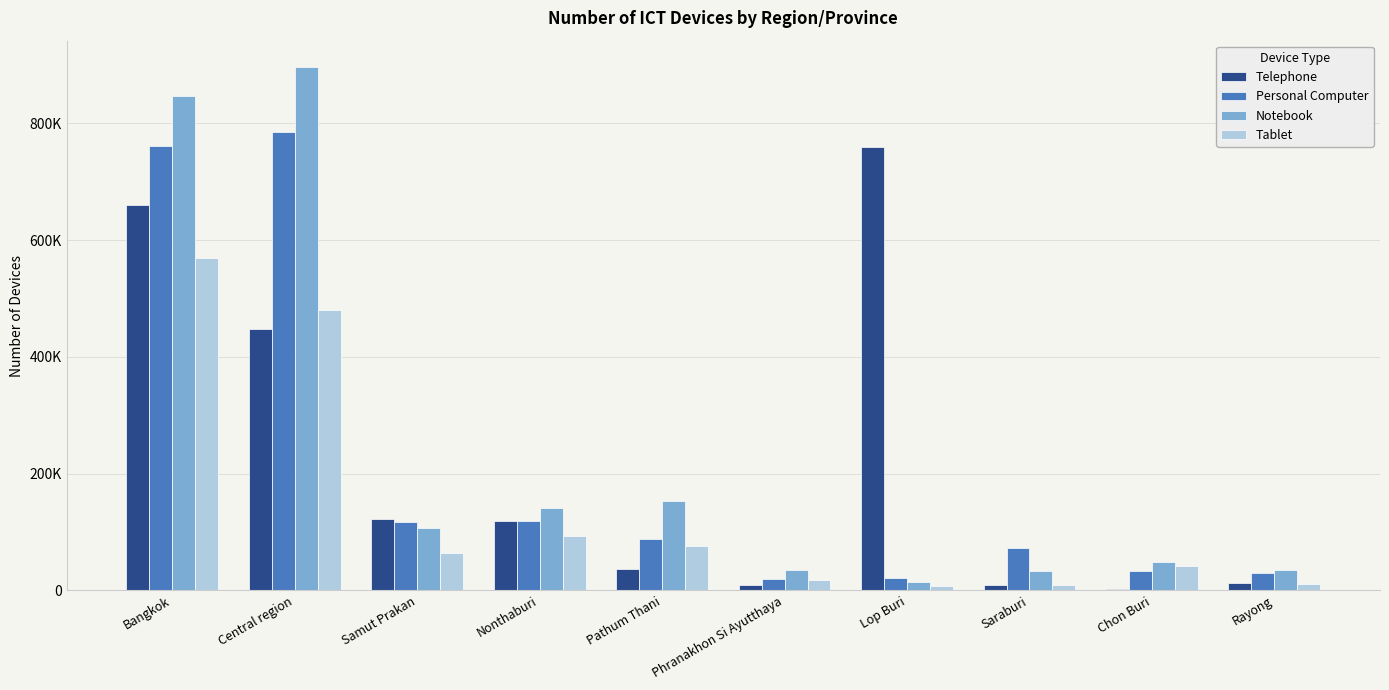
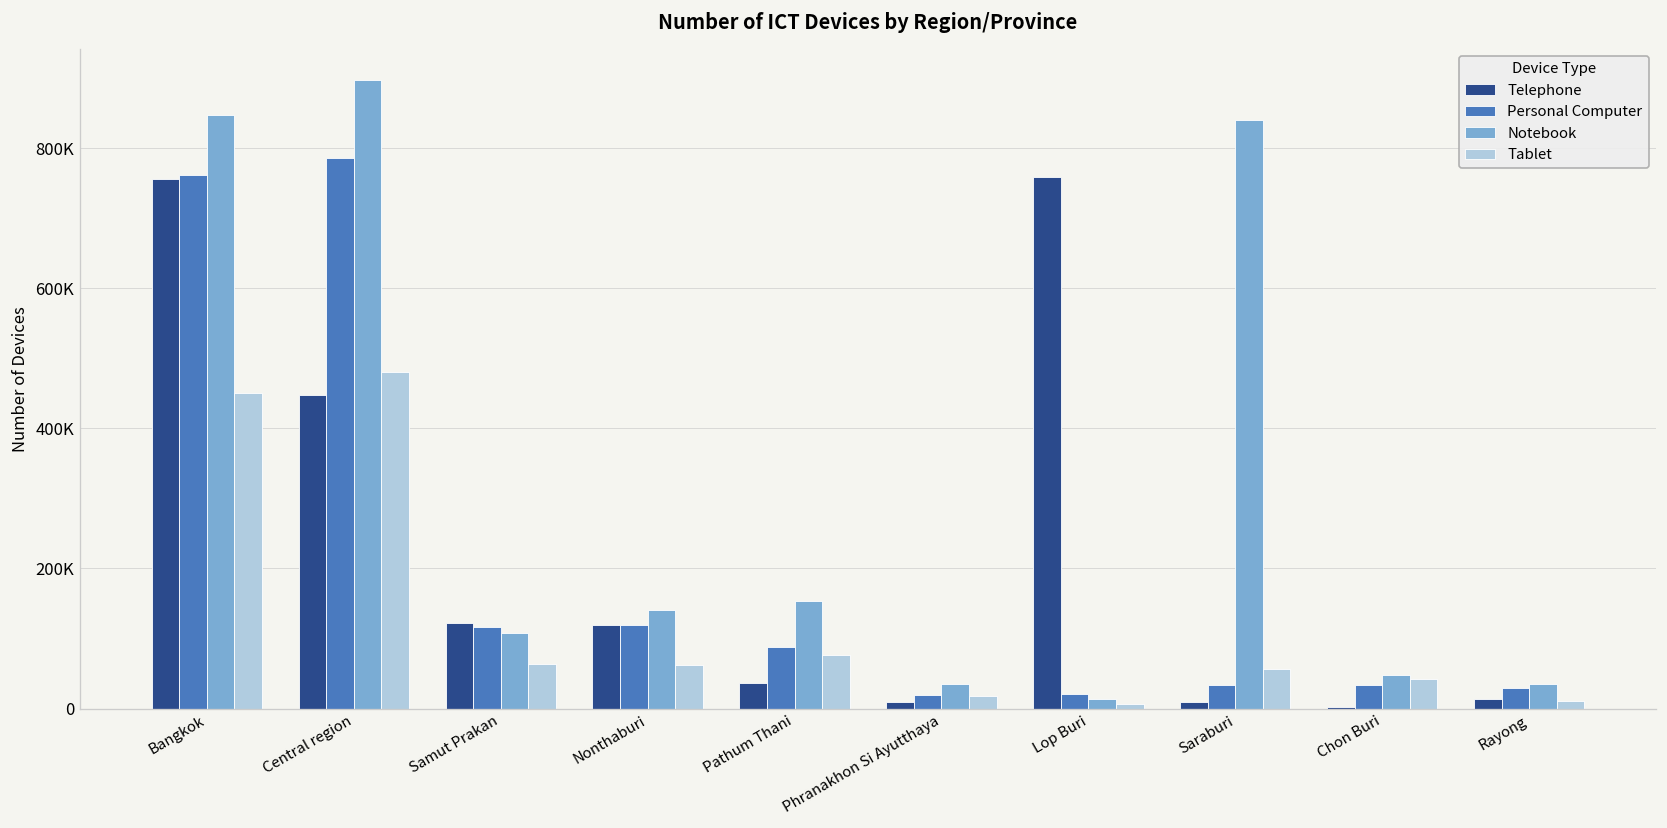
  {
    "Telephone": {
-     "Bangkok": 660000,
+     "Bangkok": 760000,
      "Central region": 450000,
      "Samut Prakan": 120000,
      "Nonthaburi": 120000,
      "Pathum Thani": 40000,
      "Phranakhon Si Ayutthaya": 10000,
      "Lop Buri": 760000,
      "Saraburi": 10000,
      "Rayong": 10000
    },
    "Personal Computer": {
      "Bangkok": 760000,
      "Central region": 790000,
      "Samut Prakan": 120000,
      "Nonthaburi": 120000,
      "Pathum Thani": 90000,
      "Phranakhon Si Ayutthaya": 20000,
      "Lop Buri": 20000,
-     "Saraburi": 70000,
+     "Saraburi": 30000,
      "Chon Buri": 30000,
      "Rayong": 30000
    },
    "Notebook": {
      "Bangkok": 850000,
      "Central region": 900000,
      "Samut Prakan": 110000,
      "Nonthaburi": 140000,
      "Pathum Thani": 150000,
      "Phranakhon Si Ayutthaya": 30000,
      "Lop Buri": 10000,
-     "Saraburi": 30000,
+     "Saraburi": 840000,
      "Chon Buri": 50000,
      "Rayong": 40000
    },
    "Tablet": {
-     "Bangkok": 570000,
+     "Bangkok": 450000,
      "Central region": 480000,
      "Samut Prakan": 60000,
-     "Nonthaburi": 90000,
+     "Nonthaburi": 60000,
      "Pathum Thani": 80000,
      "Phranakhon Si Ayutthaya": 20000,
      "Lop Buri": 10000,
-     "Saraburi": 10000,
+     "Saraburi": 60000,
      "Chon Buri": 40000,
      "Rayong": 10000
    }
  }
